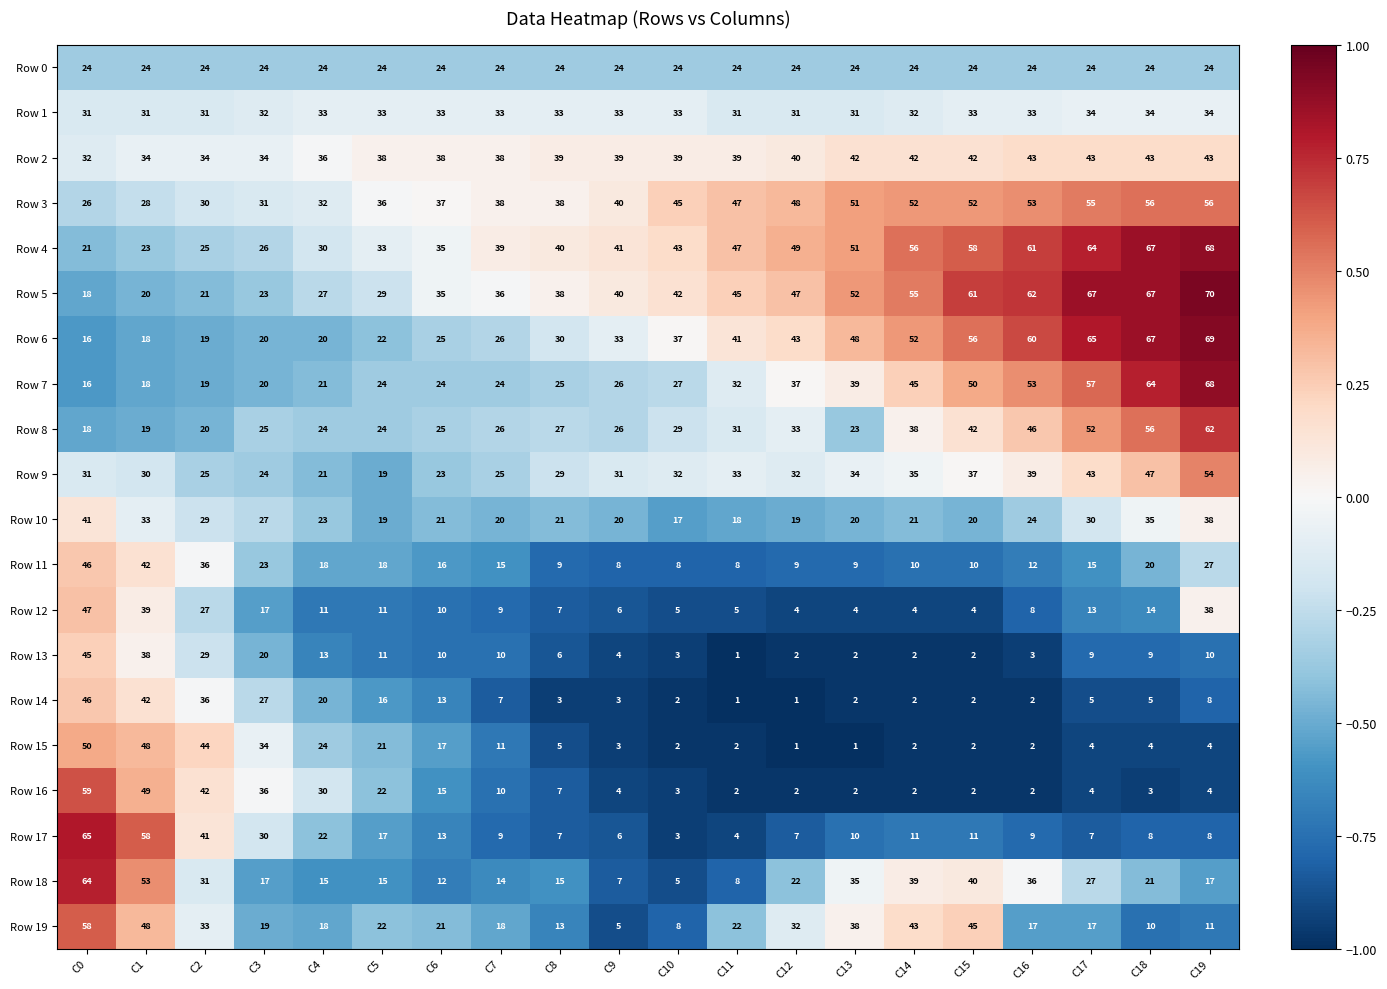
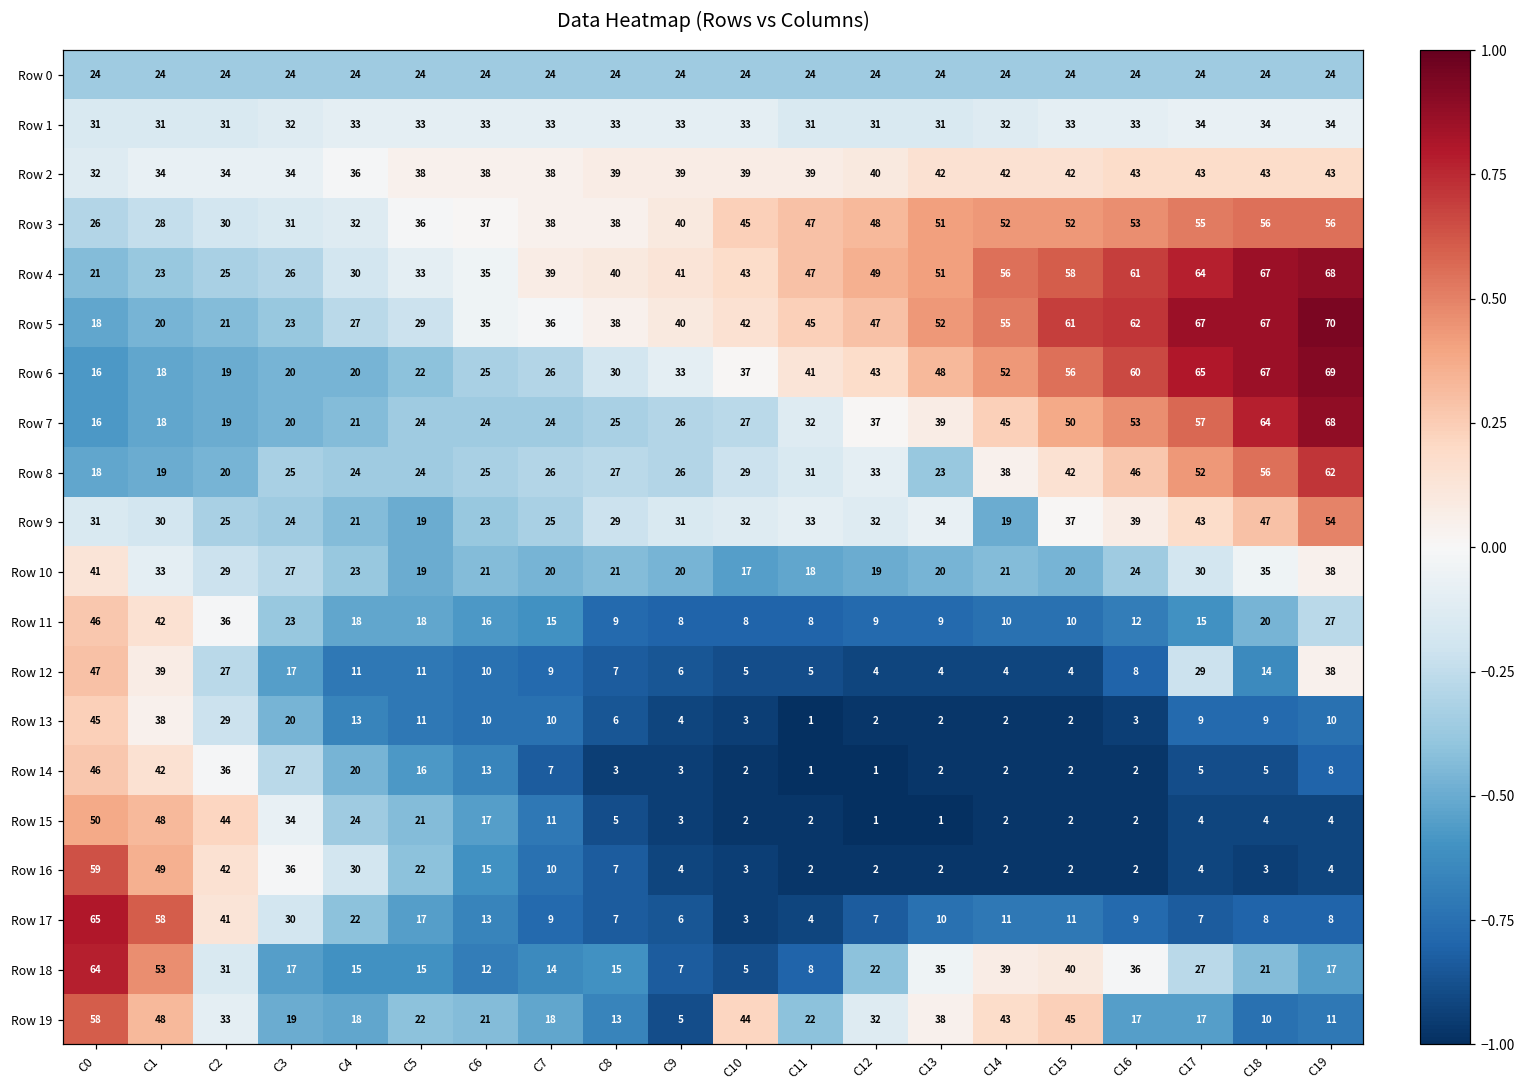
  {
    "Row 9": {
      "C0": 31,
      "C1": 30,
      "C2": 25,
      "C3": 24,
      "C4": 21,
      "C5": 19,
      "C6": 23,
      "C7": 25,
      "C8": 29,
      "C9": 31,
      "C10": 32,
      "C11": 33,
      "C12": 32,
      "C13": 34,
-     "C14": 35,
+     "C14": 19,
      "C15": 37,
      "C16": 39,
      "C17": 43,
      "C18": 47,
      "C19": 54
    },
    "Row 12": {
      "C0": 47,
      "C1": 39,
      "C2": 27,
      "C3": 17,
      "C4": 11,
      "C5": 11,
      "C6": 10,
      "C7": 9,
      "C8": 7,
      "C9": 6,
      "C10": 5,
      "C11": 5,
      "C12": 4,
      "C13": 4,
      "C14": 4,
      "C15": 4,
      "C16": 8,
-     "C17": 13,
+     "C17": 29,
      "C18": 14,
      "C19": 38
    },
    "Row 19": {
      "C0": 58,
      "C1": 48,
      "C2": 33,
      "C3": 19,
      "C4": 18,
      "C5": 22,
      "C6": 21,
      "C7": 18,
      "C8": 13,
      "C9": 5,
-     "C10": 8,
+     "C10": 44,
      "C11": 22,
      "C12": 32,
      "C13": 38,
      "C14": 43,
      "C15": 45,
      "C16": 17,
      "C17": 17,
      "C18": 10,
      "C19": 11
    }
  }
